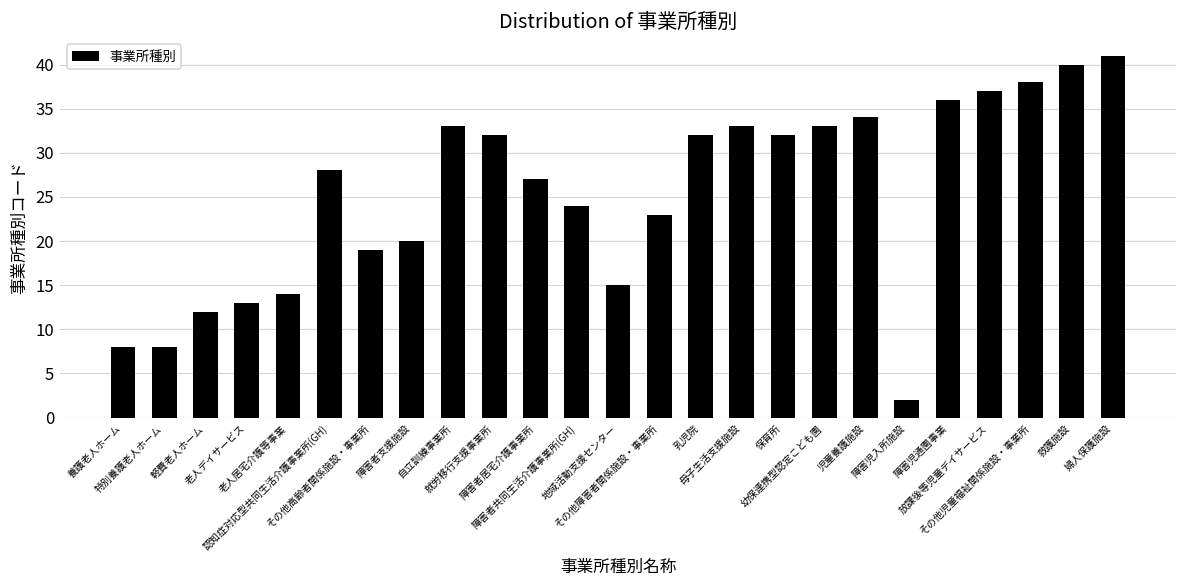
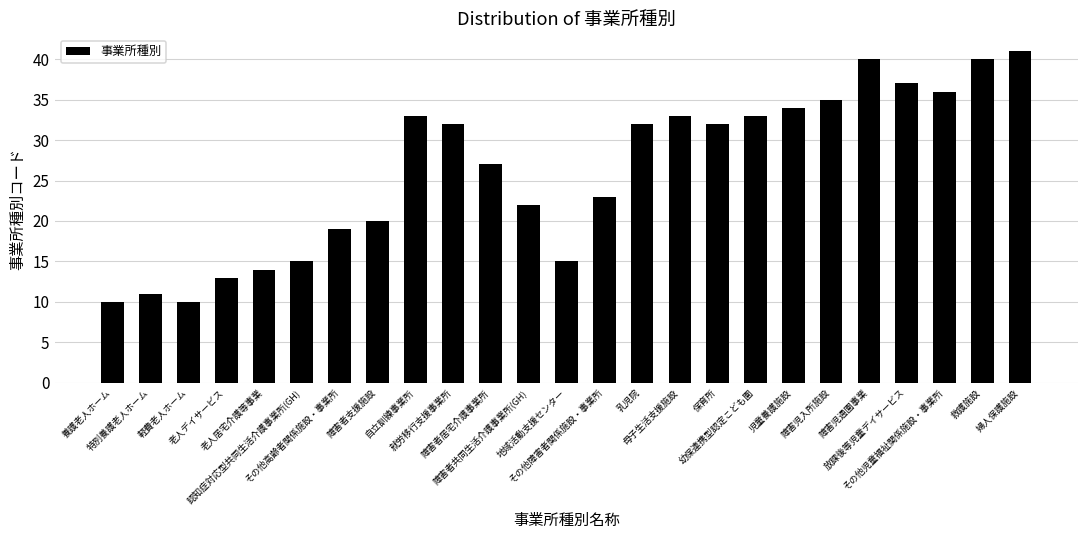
  {
-   "養護老人ホーム": 8,
-   "特別養護老人ホーム": 8,
-   "軽費老人ホーム": 12,
+   "養護老人ホーム": 10,
+   "特別養護老人ホーム": 11,
+   "軽費老人ホーム": 10,
    "老人デイサービス": 13,
    "老人居宅介護等事業": 14,
-   "認知症対応型共同生活介護事業所(GH)": 28,
+   "認知症対応型共同生活介護事業所(GH)": 15,
    "その他高齢者関係施設・事業所": 19,
    "障害者支援施設": 20,
    "自立訓練事業所": 33,
    "就労移行支援事業所": 32,
    "障害者居宅介護事業所": 27,
-   "障害者共同生活介護事業所(GH)": 24,
+   "障害者共同生活介護事業所(GH)": 22,
    "地域活動支援センター": 15,
    "その他障害者関係施設・事業所": 23,
    "乳児院": 32,
    "母子生活支援施設": 33,
    "保育所": 32,
    "幼保連携型認定こども園": 33,
    "児童養護施設": 34,
-   "障害児入所施設": 2,
-   "障害児通園事業": 36,
+   "障害児入所施設": 35,
+   "障害児通園事業": 40,
    "放課後等児童デイサービス": 37,
-   "その他児童福祉関係施設・事業所": 38,
+   "その他児童福祉関係施設・事業所": 36,
    "救護施設": 40,
    "婦人保護施設": 41
  }
